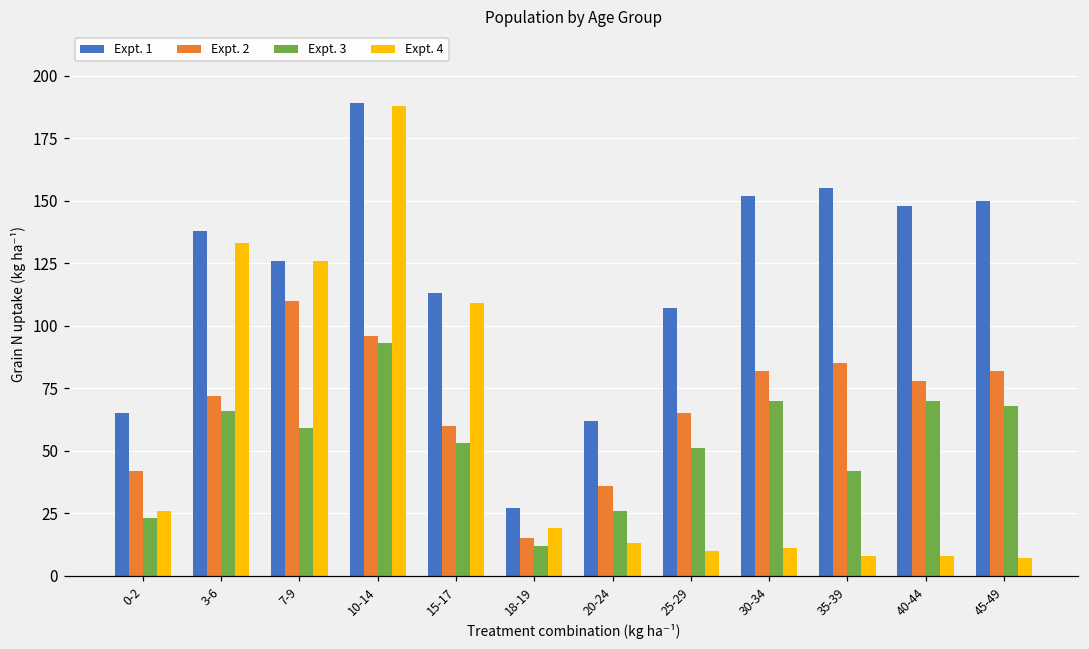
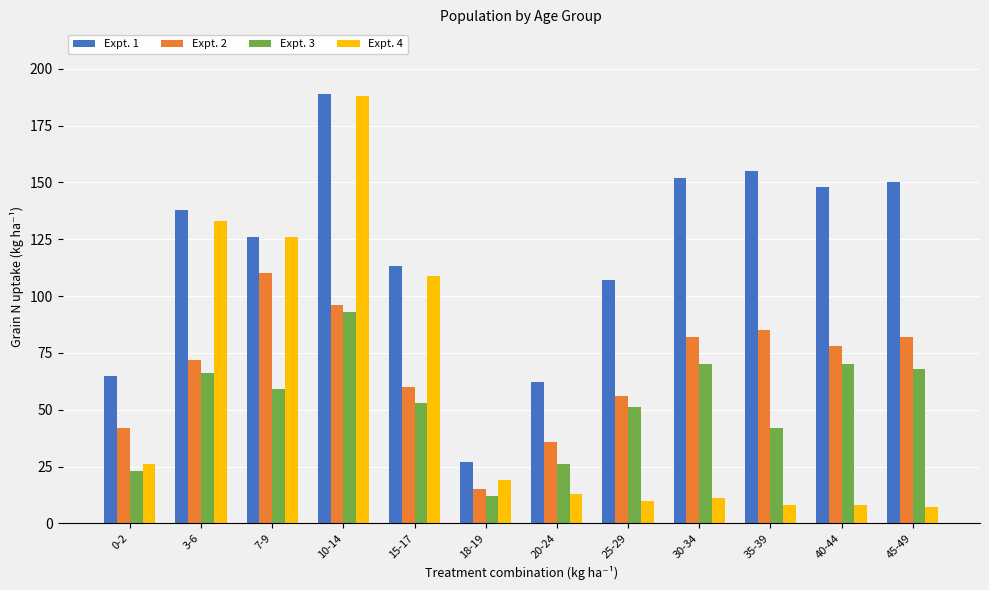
  {
    "Expt. 1": {
      "0-2": 65,
      "3-6": 138,
      "7-9": 126,
      "10-14": 189,
      "15-17": 113,
      "18-19": 27,
      "20-24": 62,
      "25-29": 107,
      "30-34": 152,
      "35-39": 155,
      "40-44": 148,
      "45-49": 150
    },
    "Expt. 2": {
      "0-2": 42,
      "3-6": 72,
      "7-9": 110,
      "10-14": 96,
      "15-17": 60,
      "18-19": 15,
      "20-24": 36,
-     "25-29": 65,
+     "25-29": 56,
      "30-34": 82,
      "35-39": 85,
      "40-44": 78,
      "45-49": 82
    },
    "Expt. 3": {
      "0-2": 23,
      "3-6": 66,
      "7-9": 59,
      "10-14": 93,
      "15-17": 53,
      "18-19": 12,
      "20-24": 26,
      "25-29": 51,
      "30-34": 70,
      "35-39": 42,
      "40-44": 70,
      "45-49": 68
    },
    "Expt. 4": {
      "0-2": 26,
      "3-6": 133,
      "7-9": 126,
      "10-14": 188,
      "15-17": 109,
      "18-19": 19,
      "20-24": 13,
      "25-29": 10,
      "30-34": 11,
      "35-39": 8,
      "40-44": 8,
      "45-49": 7
    }
  }
